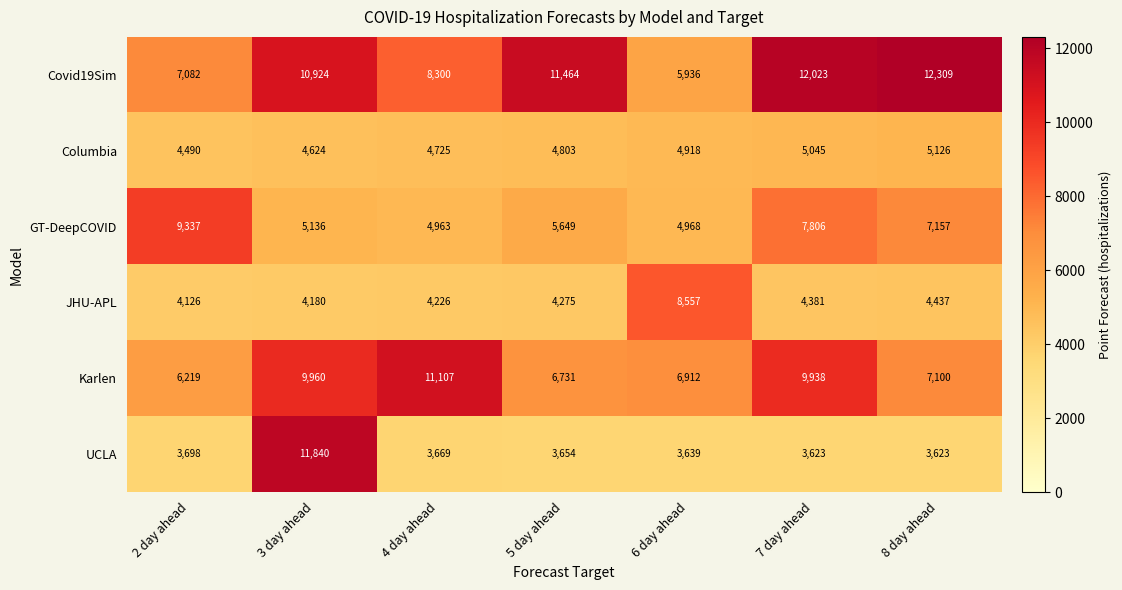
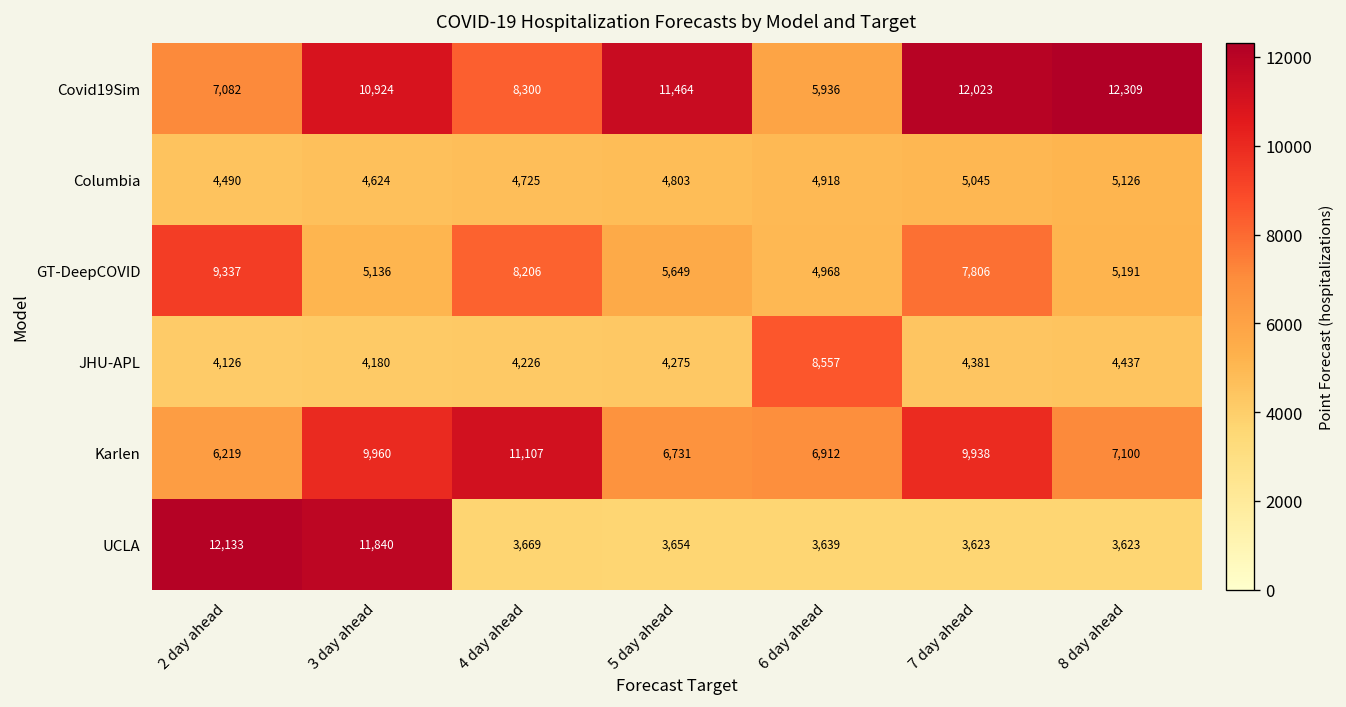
  {
    "Covid19Sim": {
      "2 day ahead": "7,082",
      "3 day ahead": "10,924",
      "4 day ahead": "8,300",
      "5 day ahead": "11,464",
      "6 day ahead": "5,936",
      "7 day ahead": "12,023",
      "8 day ahead": "12,309"
    },
    "Columbia": {
      "2 day ahead": "4,490",
      "3 day ahead": "4,624",
      "4 day ahead": "4,725",
      "5 day ahead": "4,803",
      "6 day ahead": "4,918",
      "7 day ahead": "5,045",
      "8 day ahead": "5,126"
    },
    "GT-DeepCOVID": {
      "2 day ahead": "9,337",
      "3 day ahead": "5,136",
-     "4 day ahead": "4,963",
+     "4 day ahead": "8,206",
      "5 day ahead": "5,649",
      "6 day ahead": "4,968",
      "7 day ahead": "7,806",
-     "8 day ahead": "7,157"
+     "8 day ahead": "5,191"
    },
    "JHU-APL": {
      "2 day ahead": "4,126",
      "3 day ahead": "4,180",
      "4 day ahead": "4,226",
      "5 day ahead": "4,275",
      "6 day ahead": "8,557",
      "7 day ahead": "4,381",
      "8 day ahead": "4,437"
    },
    "Karlen": {
      "2 day ahead": "6,219",
      "3 day ahead": "9,960",
      "4 day ahead": "11,107",
      "5 day ahead": "6,731",
      "6 day ahead": "6,912",
      "7 day ahead": "9,938",
      "8 day ahead": "7,100"
    },
    "UCLA": {
-     "2 day ahead": "3,698",
+     "2 day ahead": "12,133",
      "3 day ahead": "11,840",
      "4 day ahead": "3,669",
      "5 day ahead": "3,654",
      "6 day ahead": "3,639",
      "7 day ahead": "3,623",
      "8 day ahead": "3,623"
    }
  }
